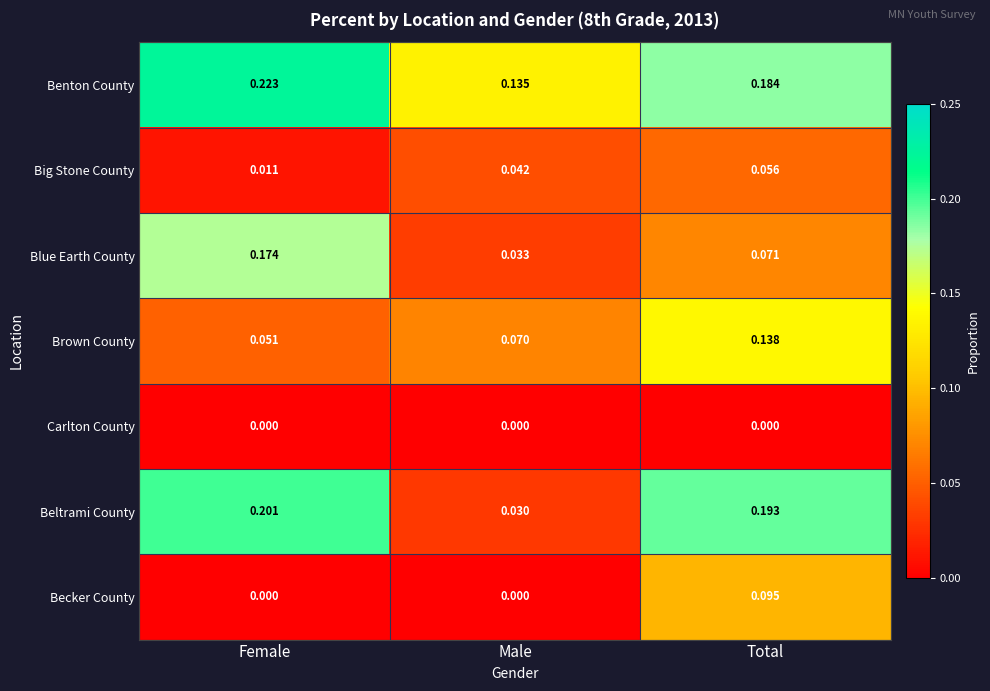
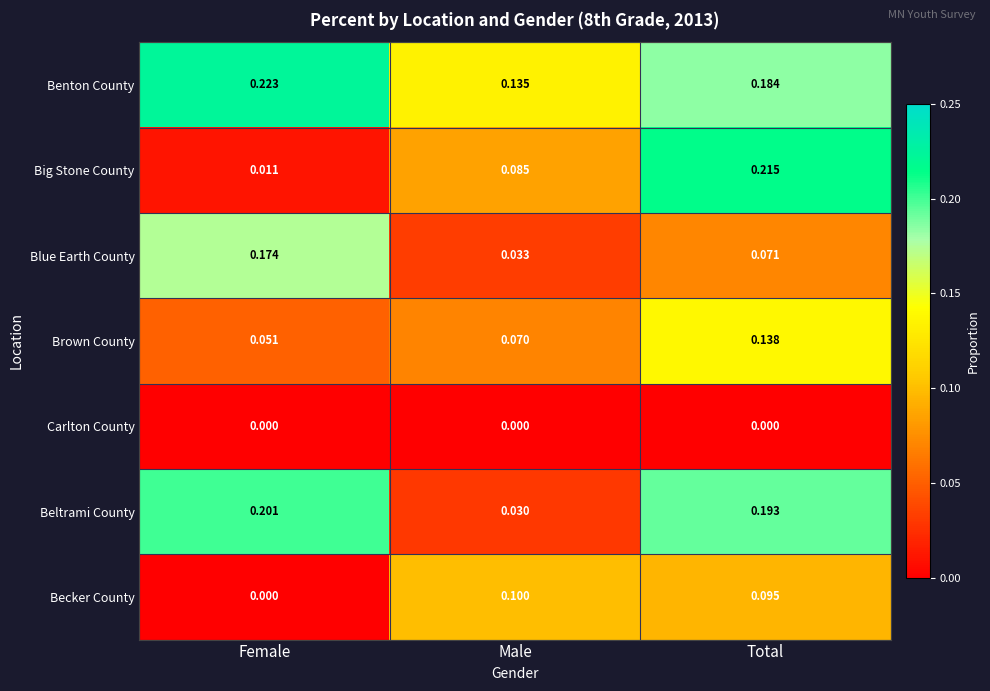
  {
    "Benton County": {
      "Female": 0.223,
      "Male": 0.135,
      "Total": 0.184
    },
    "Big Stone County": {
      "Female": 0.011,
-     "Male": 0.042,
-     "Total": 0.056
+     "Male": 0.085,
+     "Total": 0.215
    },
    "Blue Earth County": {
      "Female": 0.174,
      "Male": 0.033,
      "Total": 0.071
    },
    "Brown County": {
      "Female": 0.051,
      "Male": 0.070,
      "Total": 0.138
    },
    "Carlton County": {
      "Female": 0.000,
      "Male": 0.000,
      "Total": 0.000
    },
    "Beltrami County": {
      "Female": 0.201,
      "Male": 0.030,
      "Total": 0.193
    },
    "Becker County": {
      "Female": 0.000,
-     "Male": 0.000,
+     "Male": 0.100,
      "Total": 0.095
    }
  }
